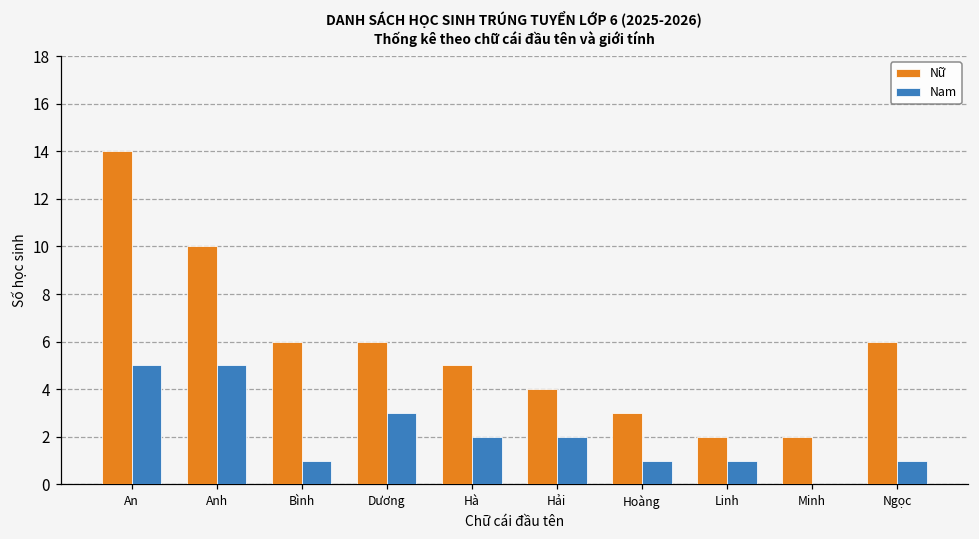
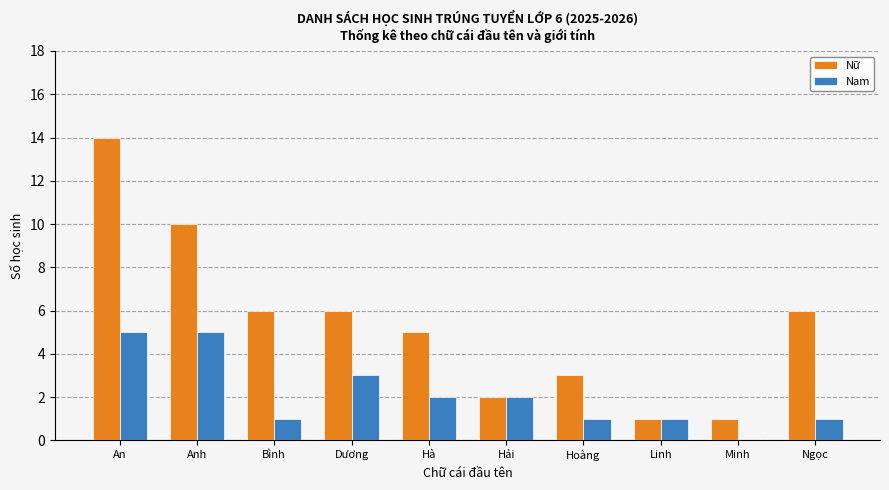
  {
    "Nữ": {
      "An": 14,
      "Anh": 10,
      "Bình": 6,
      "Dương": 6,
      "Hà": 5,
-     "Hải": 4,
+     "Hải": 2,
      "Hoàng": 3,
-     "Linh": 2,
-     "Minh": 2,
+     "Linh": 1,
+     "Minh": 1,
      "Ngọc": 6
    },
    "Nam": {
      "An": 5,
      "Anh": 5,
      "Bình": 1,
      "Dương": 3,
      "Hà": 2,
      "Hải": 2,
      "Hoàng": 1,
      "Linh": 1,
      "Minh": 0,
      "Ngọc": 1
    }
  }
